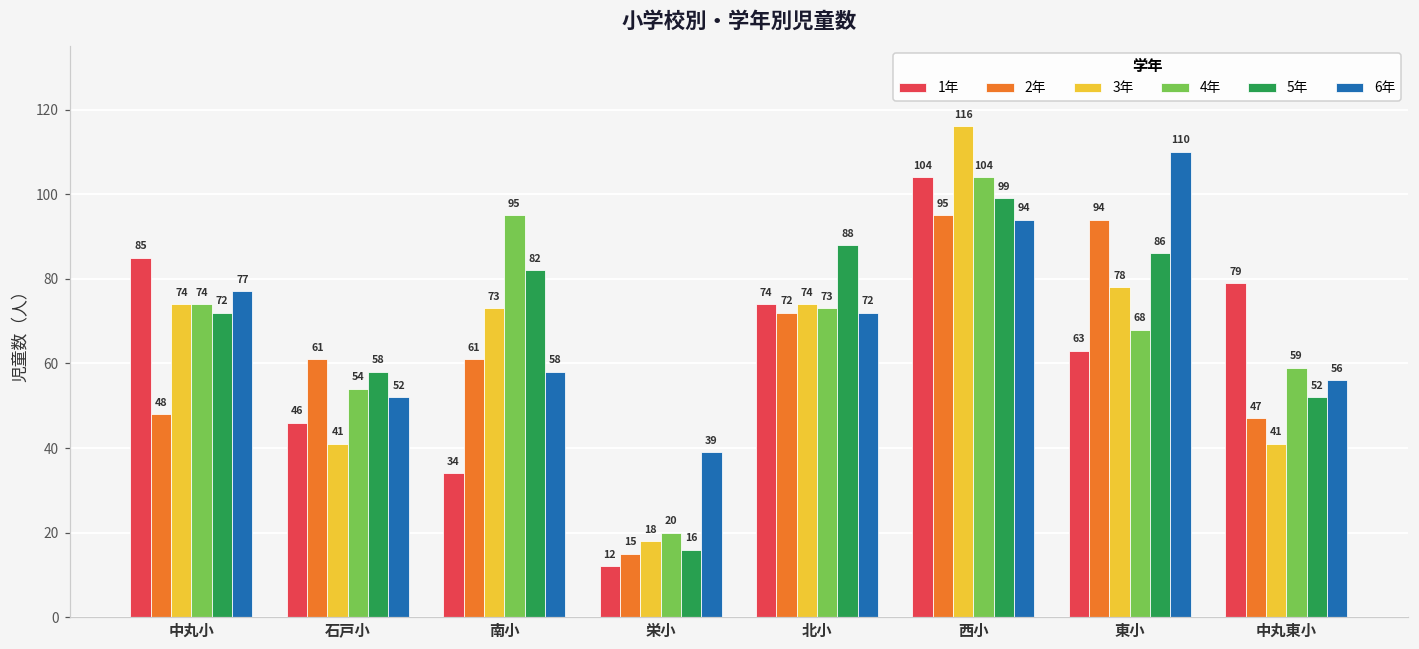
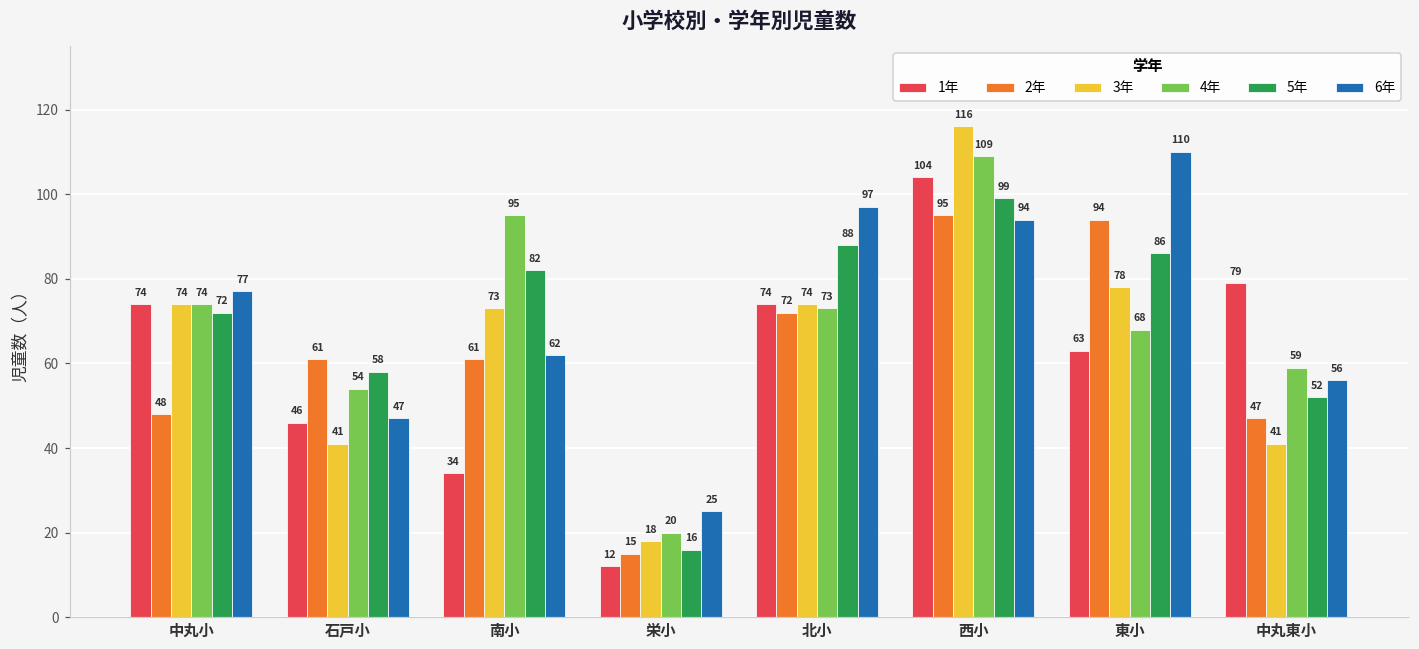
  {
    "1年": {
-     "中丸小": 85,
+     "中丸小": 74,
      "石戸小": 46,
      "南小": 34,
      "栄小": 12,
      "北小": 74,
      "西小": 104,
      "東小": 63,
      "中丸東小": 79
    },
    "2年": {
      "中丸小": 48,
      "石戸小": 61,
      "南小": 61,
      "栄小": 15,
      "北小": 72,
      "西小": 95,
      "東小": 94,
      "中丸東小": 47
    },
    "3年": {
      "中丸小": 74,
      "石戸小": 41,
      "南小": 73,
      "栄小": 18,
      "北小": 74,
      "西小": 116,
      "東小": 78,
      "中丸東小": 41
    },
    "4年": {
      "中丸小": 74,
      "石戸小": 54,
      "南小": 95,
      "栄小": 20,
      "北小": 73,
-     "西小": 104,
+     "西小": 109,
      "東小": 68,
      "中丸東小": 59
    },
    "5年": {
      "中丸小": 72,
      "石戸小": 58,
      "南小": 82,
      "栄小": 16,
      "北小": 88,
      "西小": 99,
      "東小": 86,
      "中丸東小": 52
    },
    "6年": {
      "中丸小": 77,
-     "石戸小": 52,
-     "南小": 58,
-     "栄小": 39,
-     "北小": 72,
+     "石戸小": 47,
+     "南小": 62,
+     "栄小": 25,
+     "北小": 97,
      "西小": 94,
      "東小": 110,
      "中丸東小": 56
    }
  }
